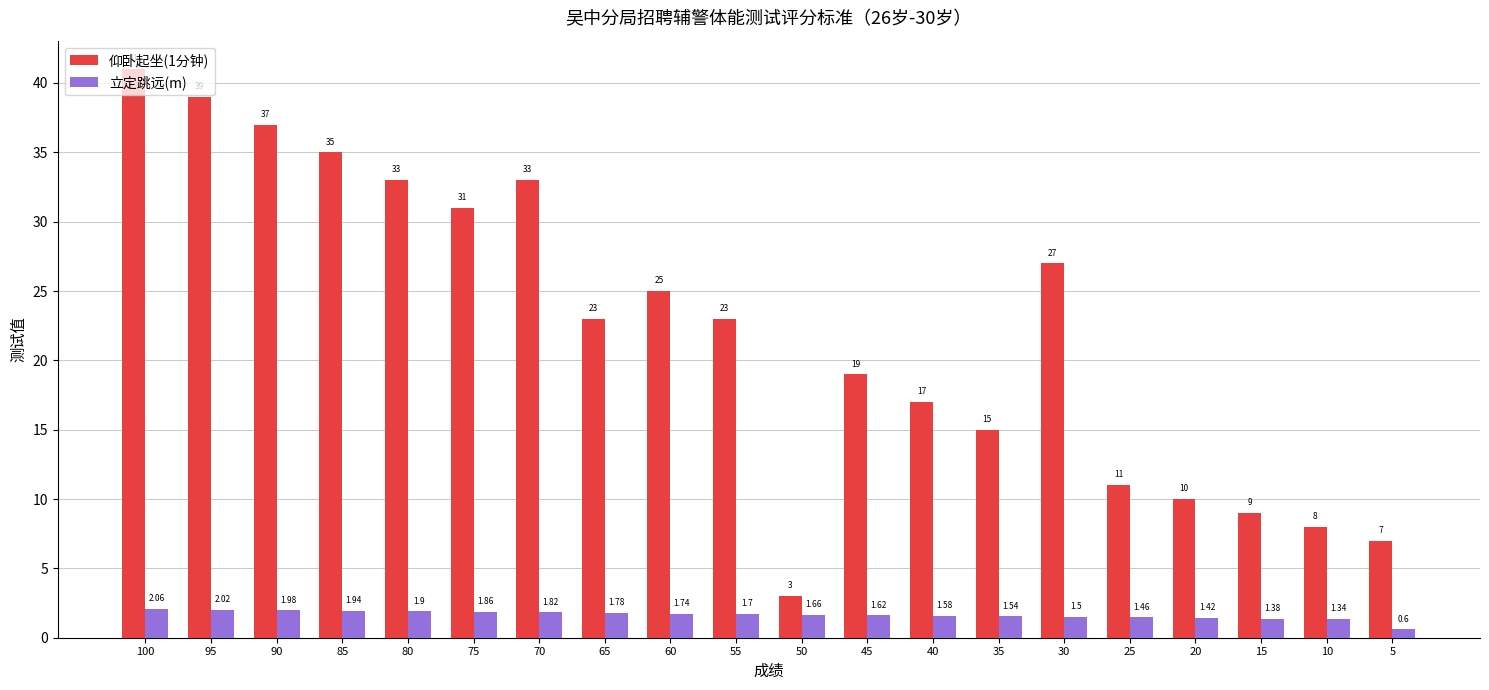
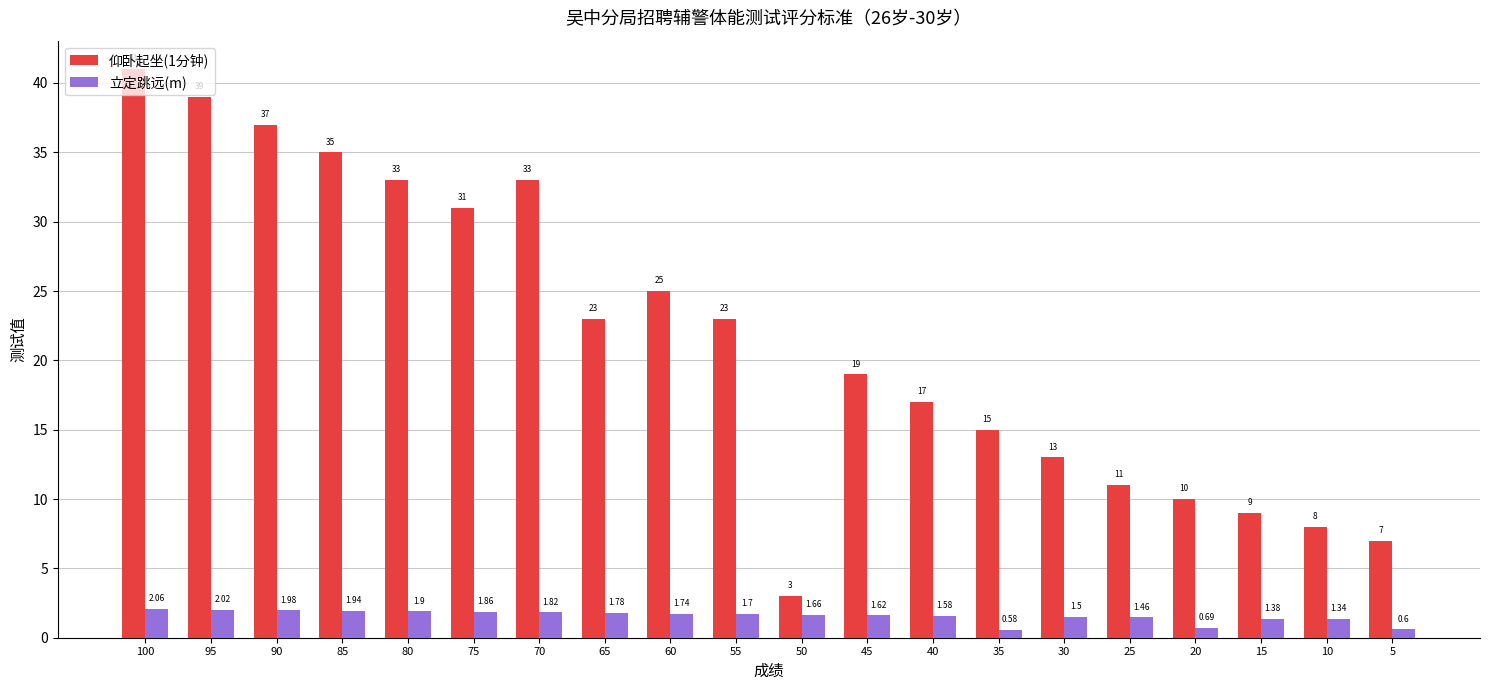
  {
    "仰卧起坐(1分钟)": {
      "90": 37,
      "85": 35,
      "80": 33,
      "75": 31,
      "70": 33,
      "65": 23,
      "60": 25,
      "55": 23,
      "50": 3,
      "45": 19,
      "40": 17,
      "35": 15,
-     "30": 27,
+     "30": 13,
      "25": 11,
      "20": 10,
      "15": 9,
      "10": 8,
      "5": 7
    },
    "立定跳远(m)": {
      "100": 2.06,
      "95": 2.02,
      "90": 1.98,
      "85": 1.94,
      "80": 1.9,
      "75": 1.86,
      "70": 1.82,
      "65": 1.78,
      "60": 1.74,
      "55": 1.7,
      "50": 1.66,
      "45": 1.62,
      "40": 1.58,
-     "35": 1.54,
+     "35": 0.58,
      "30": 1.5,
      "25": 1.46,
-     "20": 1.42,
+     "20": 0.69,
      "15": 1.38,
      "10": 1.34,
      "5": 0.6
    }
  }
